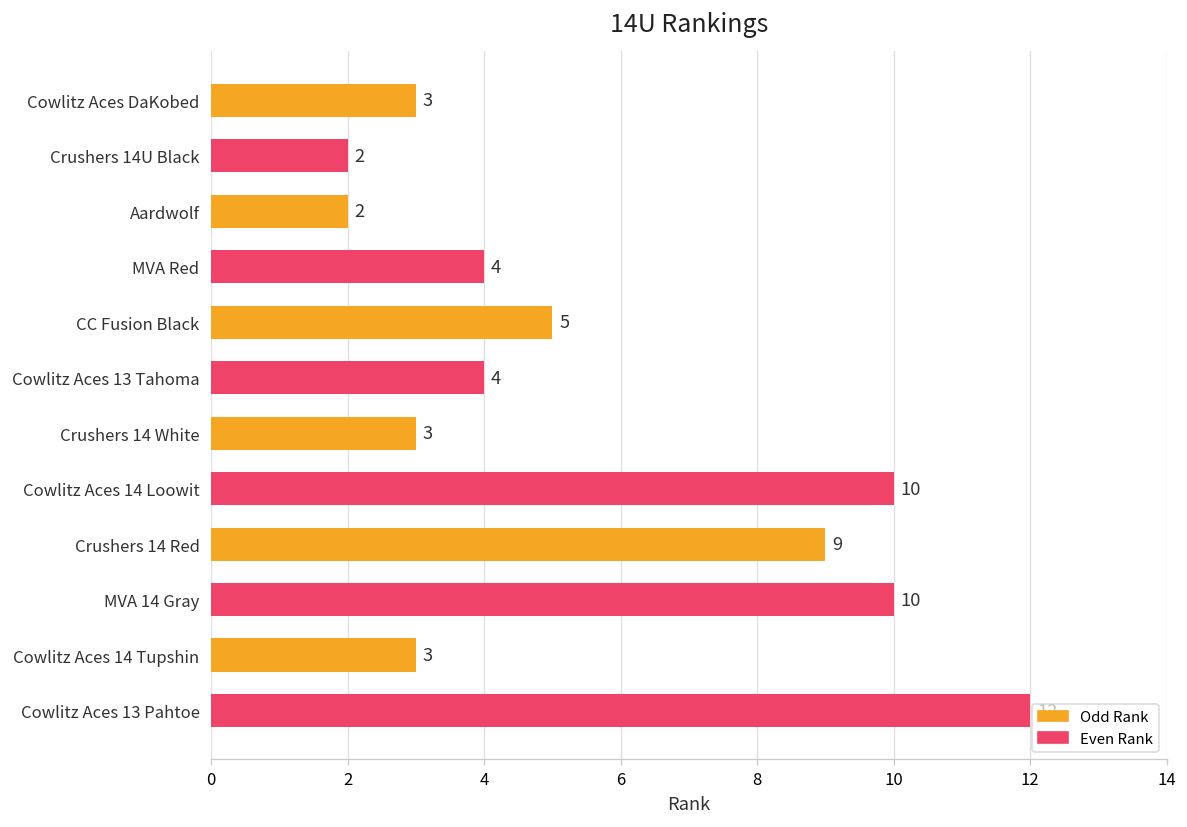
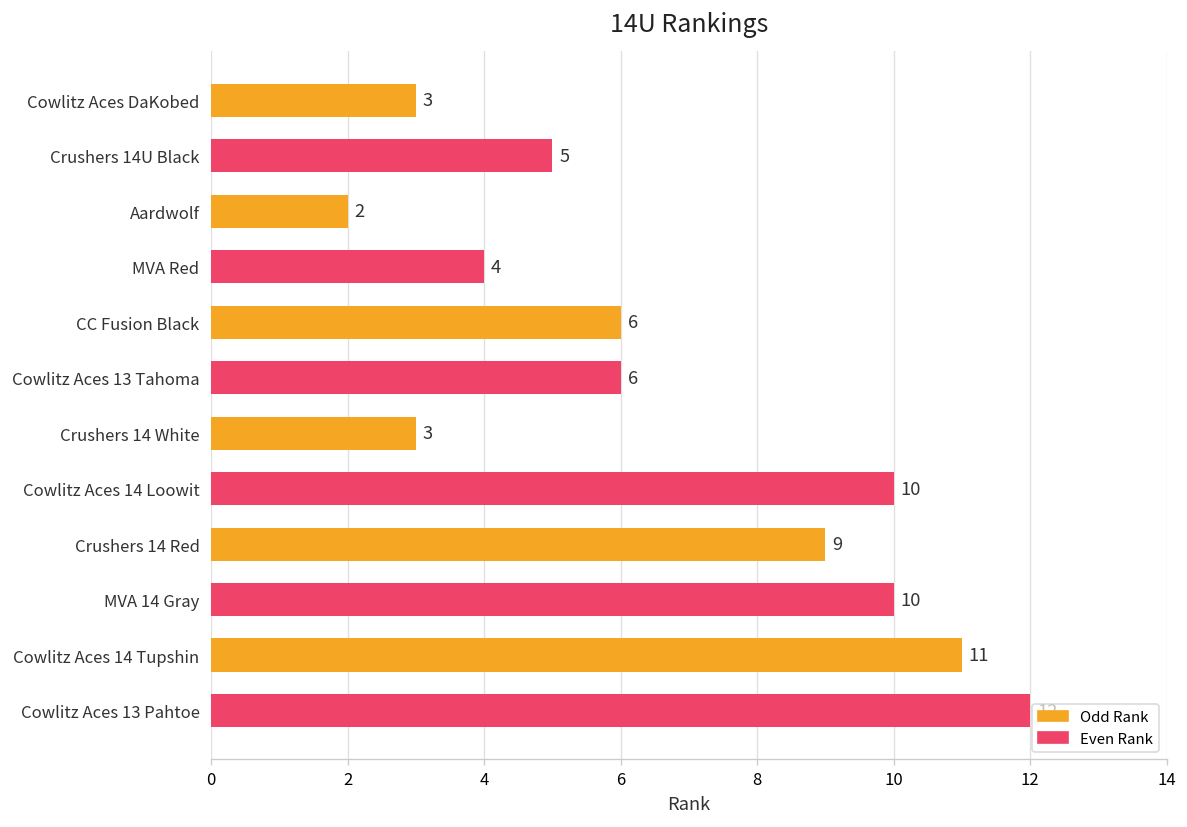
  {
    "Cowlitz Aces DaKobed": 3,
-   "Crushers 14U Black": 2,
+   "Crushers 14U Black": 5,
    "Aardwolf": 2,
    "MVA Red": 4,
-   "CC Fusion Black": 5,
-   "Cowlitz Aces 13 Tahoma": 4,
+   "CC Fusion Black": 6,
+   "Cowlitz Aces 13 Tahoma": 6,
    "Crushers 14 White": 3,
    "Cowlitz Aces 14 Loowit": 10,
    "Crushers 14 Red": 9,
    "MVA 14 Gray": 10,
-   "Cowlitz Aces 14 Tupshin": 3
+   "Cowlitz Aces 14 Tupshin": 11
  }
